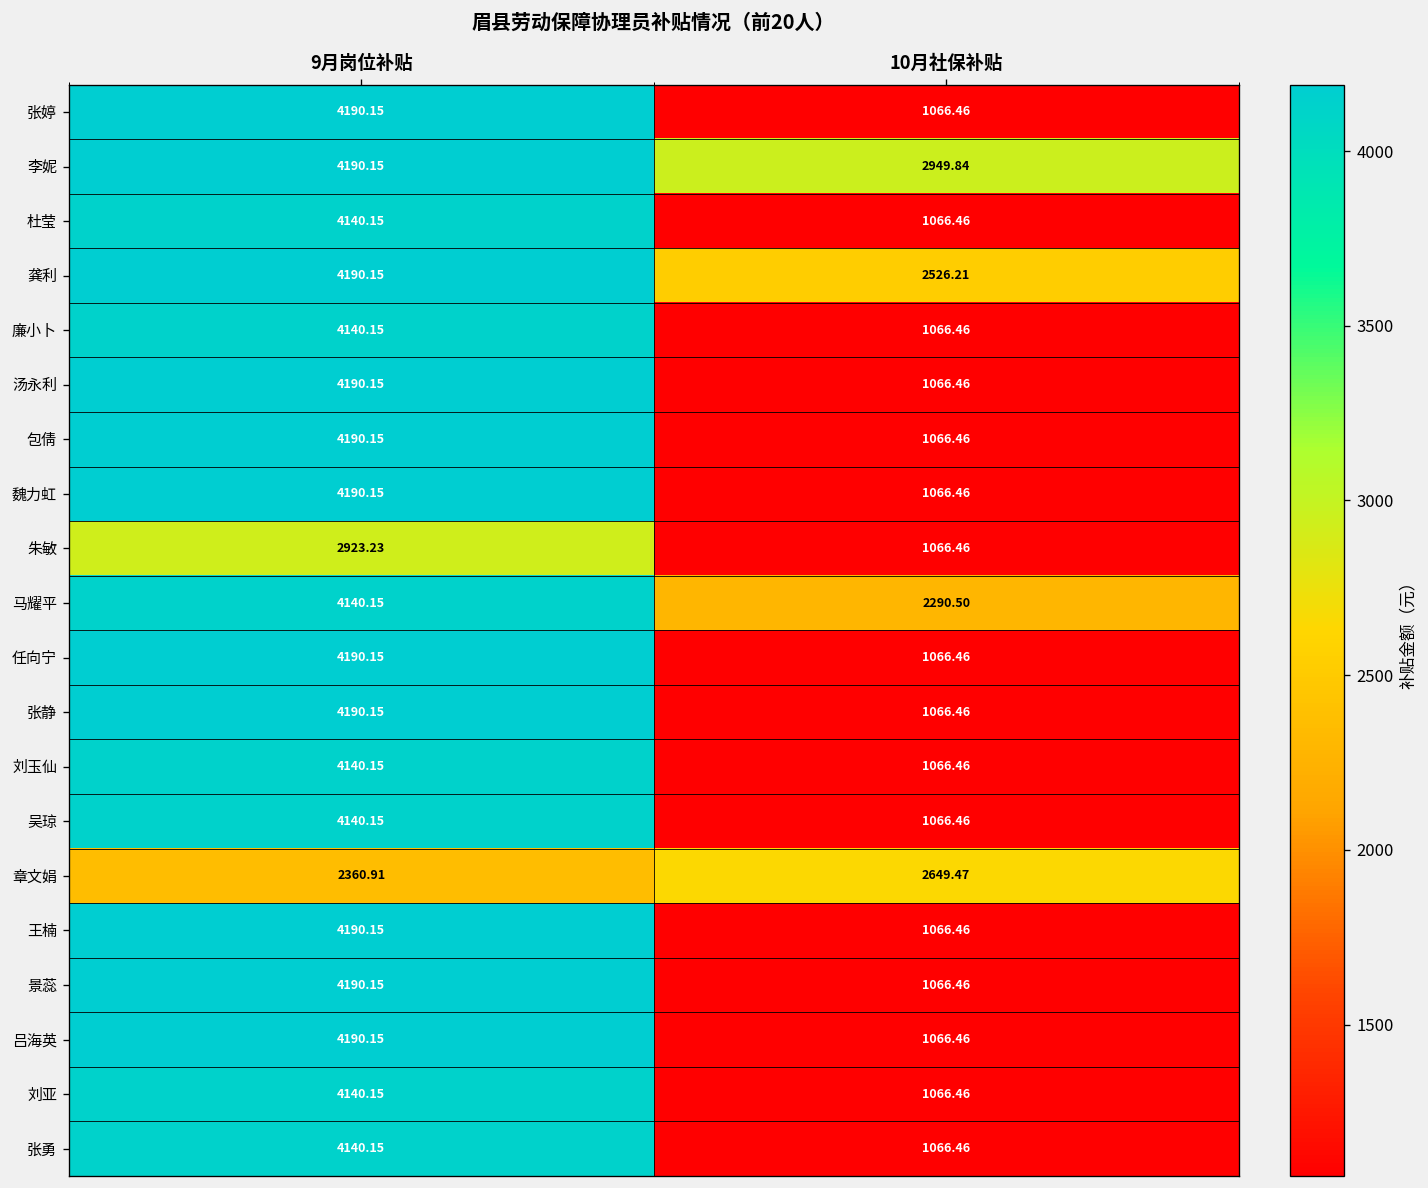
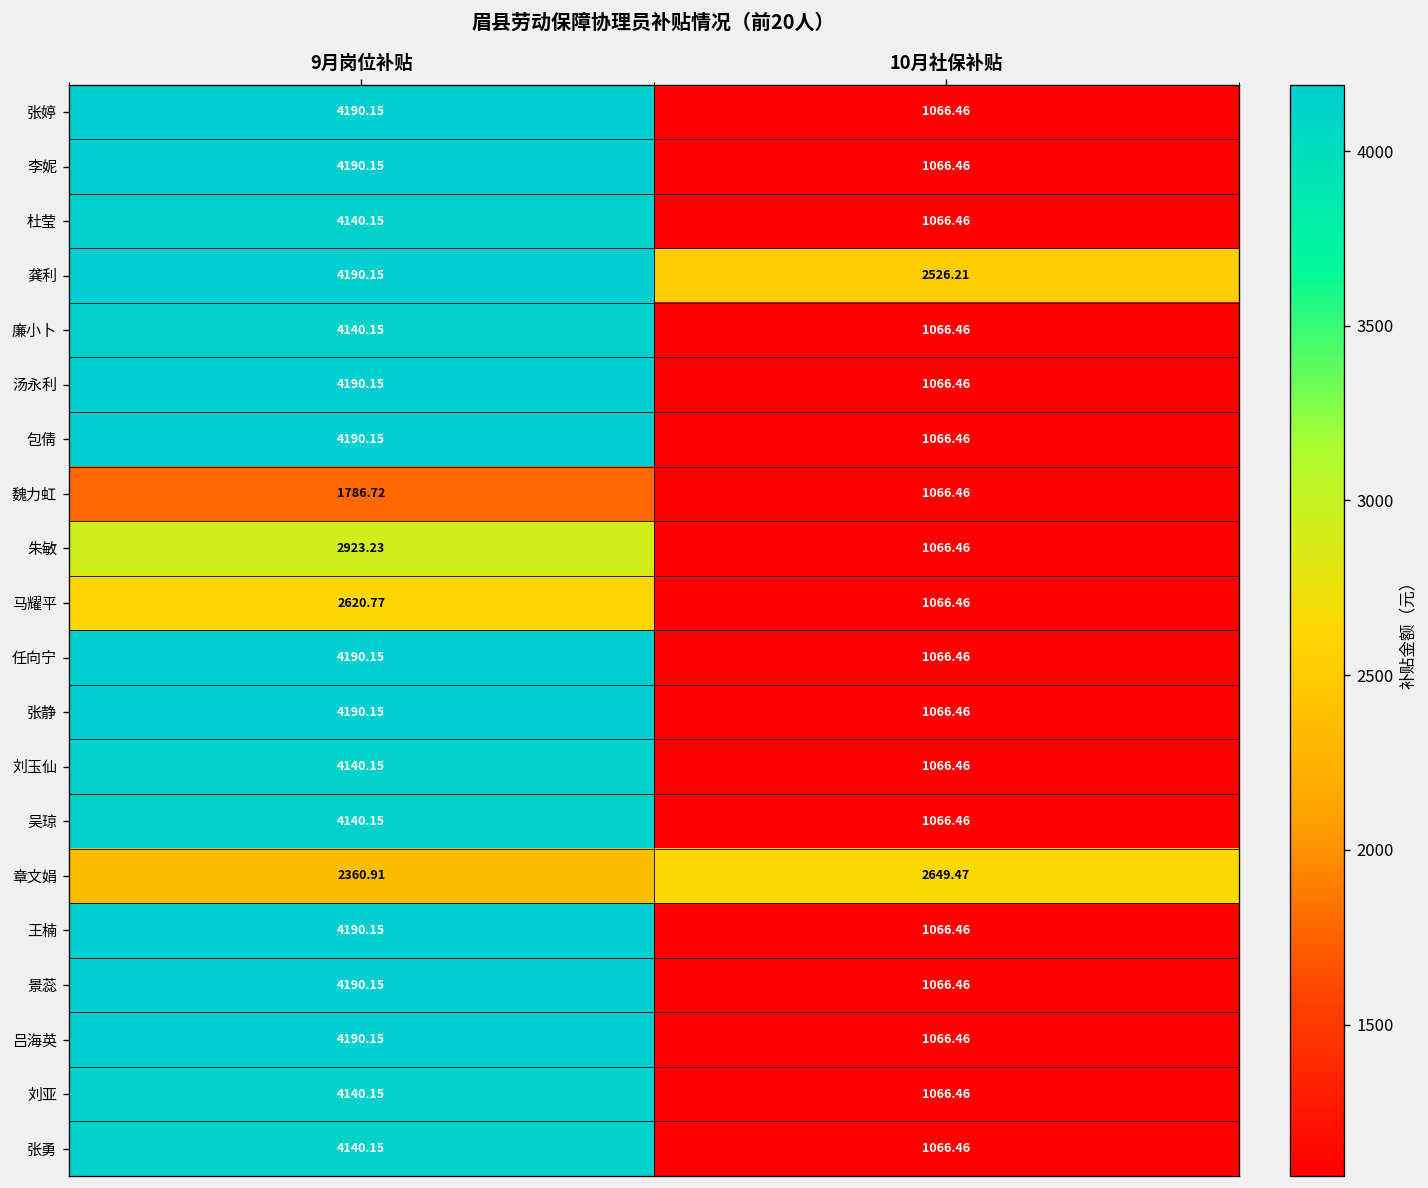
  {
    "张婷": {
      "9月岗位补贴": 4190.15,
      "10月社保补贴": 1066.46
    },
    "李妮": {
      "9月岗位补贴": 4190.15,
-     "10月社保补贴": 2949.84
+     "10月社保补贴": 1066.46
    },
    "杜莹": {
      "9月岗位补贴": 4140.15,
      "10月社保补贴": 1066.46
    },
    "龚利": {
      "9月岗位补贴": 4190.15,
      "10月社保补贴": 2526.21
    },
    "廉小卜": {
      "9月岗位补贴": 4140.15,
      "10月社保补贴": 1066.46
    },
    "汤永利": {
      "9月岗位补贴": 4190.15,
      "10月社保补贴": 1066.46
    },
    "包倩": {
      "9月岗位补贴": 4190.15,
      "10月社保补贴": 1066.46
    },
    "魏力虹": {
-     "9月岗位补贴": 4190.15,
+     "9月岗位补贴": 1786.72,
      "10月社保补贴": 1066.46
    },
    "朱敏": {
      "9月岗位补贴": 2923.23,
      "10月社保补贴": 1066.46
    },
    "马耀平": {
-     "9月岗位补贴": 4140.15,
-     "10月社保补贴": 2290.50
+     "9月岗位补贴": 2620.77,
+     "10月社保补贴": 1066.46
    },
    "任向宁": {
      "9月岗位补贴": 4190.15,
      "10月社保补贴": 1066.46
    },
    "张静": {
      "9月岗位补贴": 4190.15,
      "10月社保补贴": 1066.46
    },
    "刘玉仙": {
      "9月岗位补贴": 4140.15,
      "10月社保补贴": 1066.46
    },
    "吴琼": {
      "9月岗位补贴": 4140.15,
      "10月社保补贴": 1066.46
    },
    "章文娟": {
      "9月岗位补贴": 2360.91,
      "10月社保补贴": 2649.47
    },
    "王楠": {
      "9月岗位补贴": 4190.15,
      "10月社保补贴": 1066.46
    },
    "景蕊": {
      "9月岗位补贴": 4190.15,
      "10月社保补贴": 1066.46
    },
    "吕海英": {
      "9月岗位补贴": 4190.15,
      "10月社保补贴": 1066.46
    },
    "刘亚": {
      "9月岗位补贴": 4140.15,
      "10月社保补贴": 1066.46
    },
    "张勇": {
      "9月岗位补贴": 4140.15,
      "10月社保补贴": 1066.46
    }
  }
